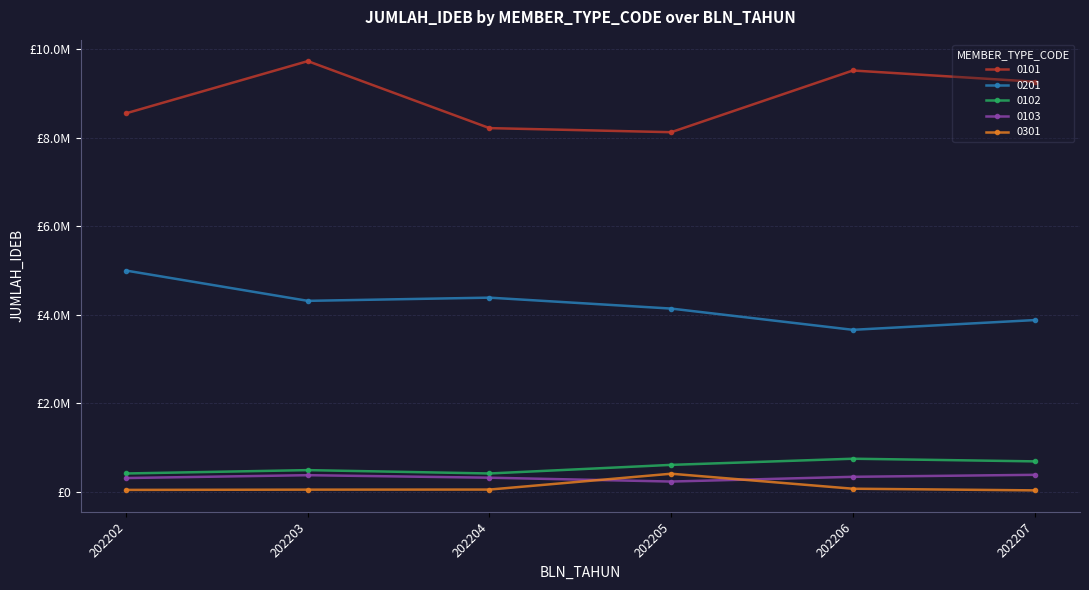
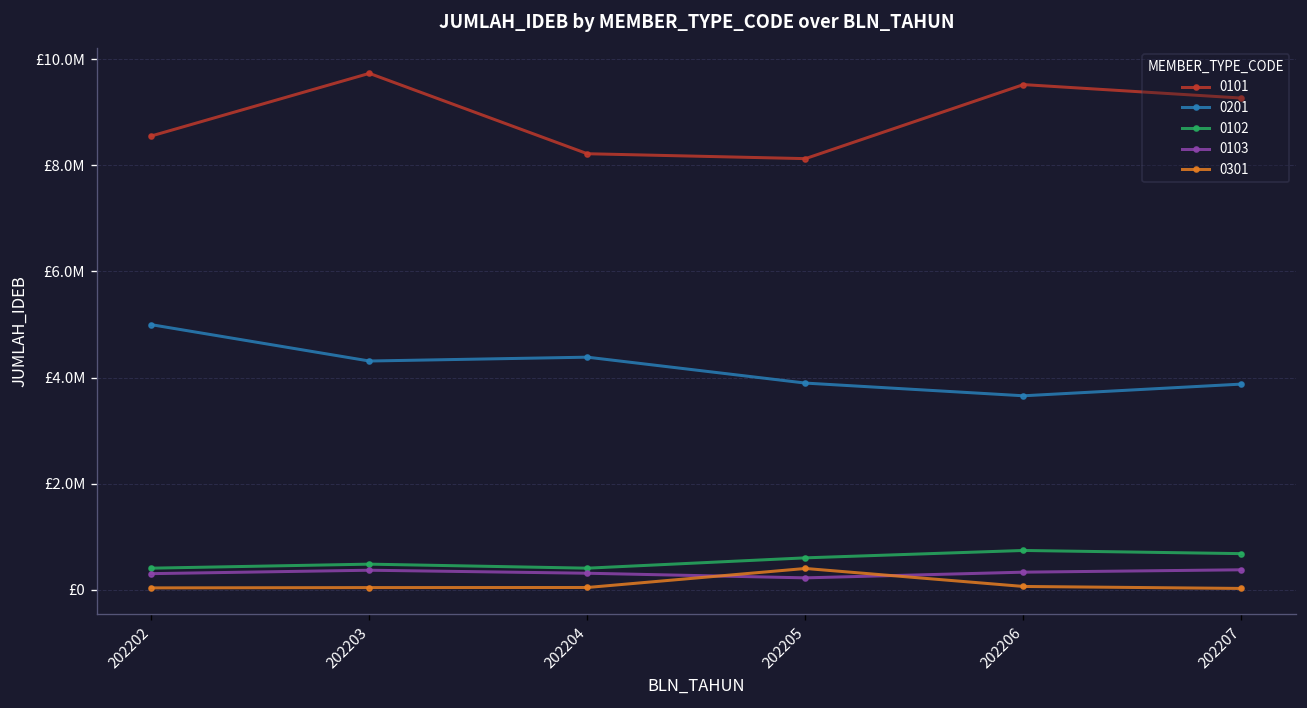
  {
    "0101": {
      "202202": "£8600000",
      "202203": "£9700000",
      "202204": "£8200000",
      "202205": "£8100000",
      "202206": "£9500000"
    },
    "0201": {
      "202202": "£5000000",
      "202203": "£4300000",
      "202204": "£4400000",
-     "202205": "£4100000",
+     "202205": "£3900000",
      "202206": "£3700000",
      "202207": "£3900000"
    },
    "0102": {
      "202202": "£400000",
      "202203": "£500000",
      "202204": "£400000",
      "202205": "£600000",
      "202206": "£700000",
      "202207": "£700000"
    },
    "0103": {
      "202202": "£300000",
      "202203": "£400000",
      "202204": "£300000",
      "202205": "£200000",
      "202206": "£300000",
      "202207": "£400000"
    },
    "0301": {
      "202202": "£0",
      "202203": "£0",
      "202204": "£0",
      "202205": "£400000",
      "202206": "£100000",
      "202207": "£0"
    }
  }
